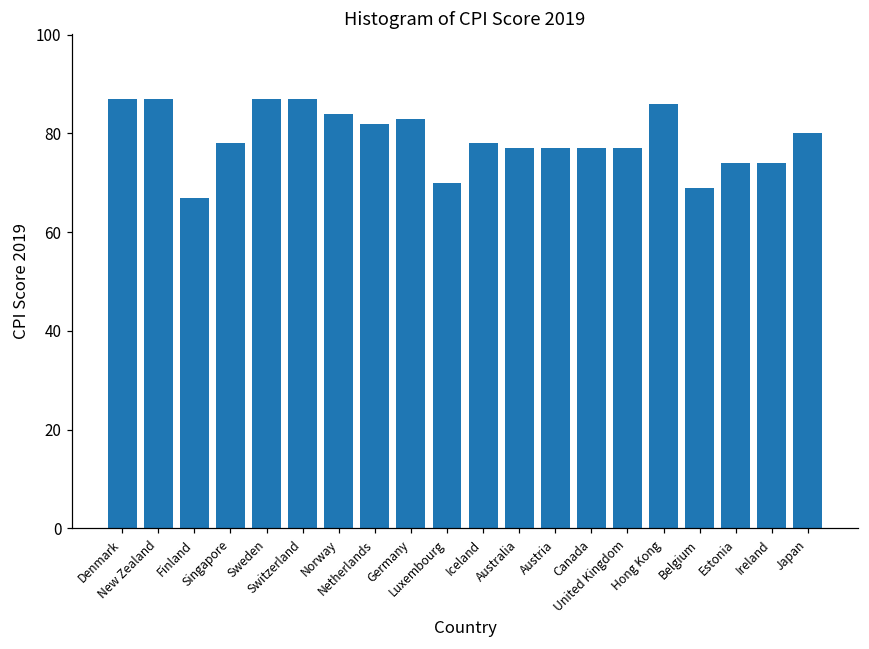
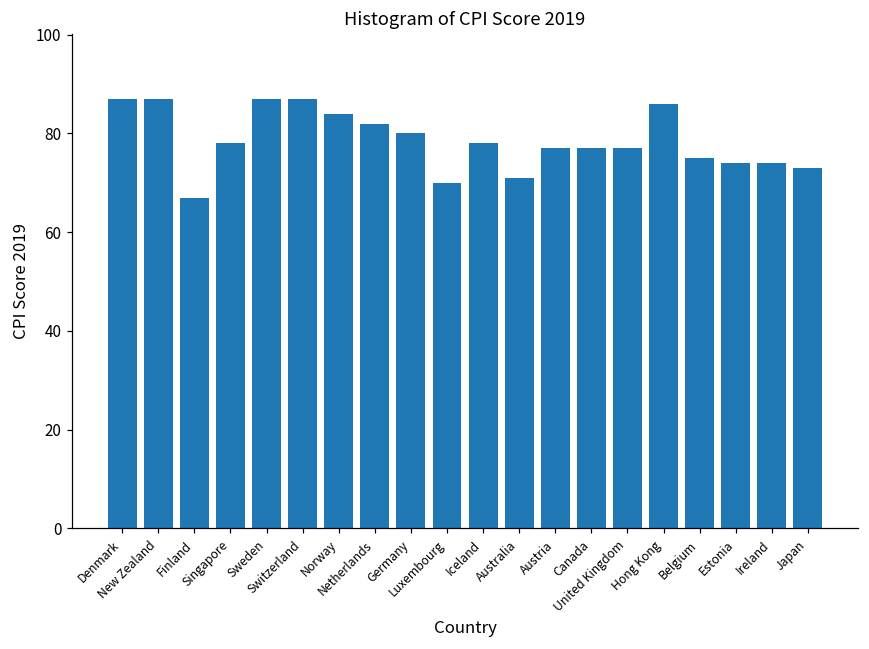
  {
    "Denmark": 87,
    "New Zealand": 87,
    "Finland": 67,
    "Singapore": 78,
    "Sweden": 87,
    "Switzerland": 87,
    "Norway": 84,
    "Netherlands": 82,
-   "Germany": 83,
+   "Germany": 80,
    "Luxembourg": 70,
    "Iceland": 78,
-   "Australia": 77,
+   "Australia": 71,
    "Austria": 77,
    "Canada": 77,
    "United Kingdom": 77,
    "Hong Kong": 86,
-   "Belgium": 69,
+   "Belgium": 75,
    "Estonia": 74,
    "Ireland": 74,
-   "Japan": 80
+   "Japan": 73
  }
